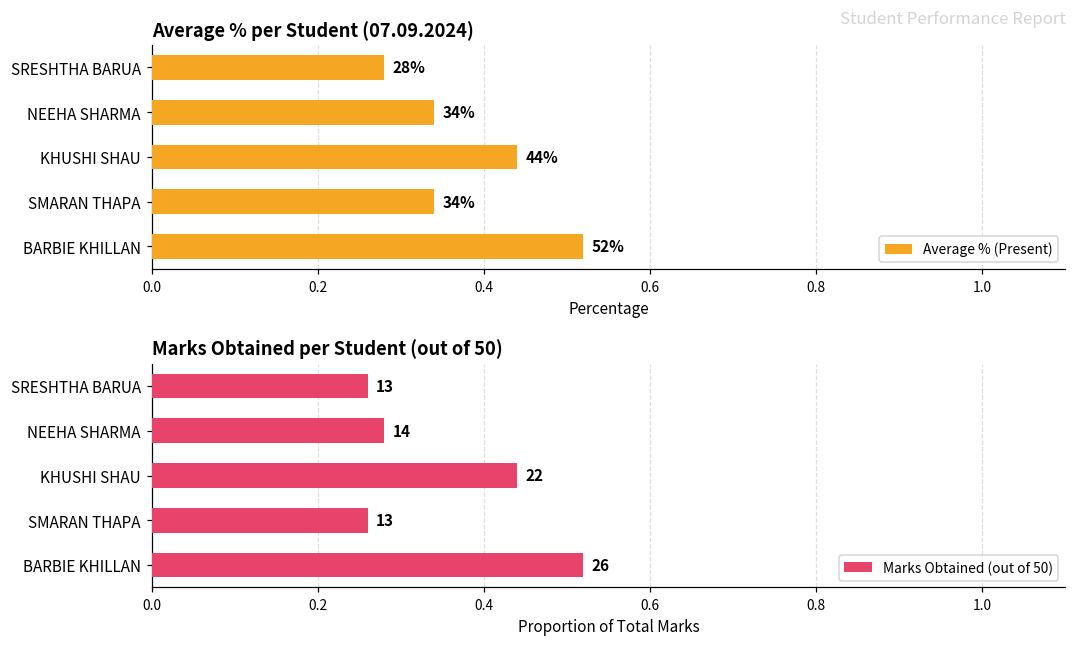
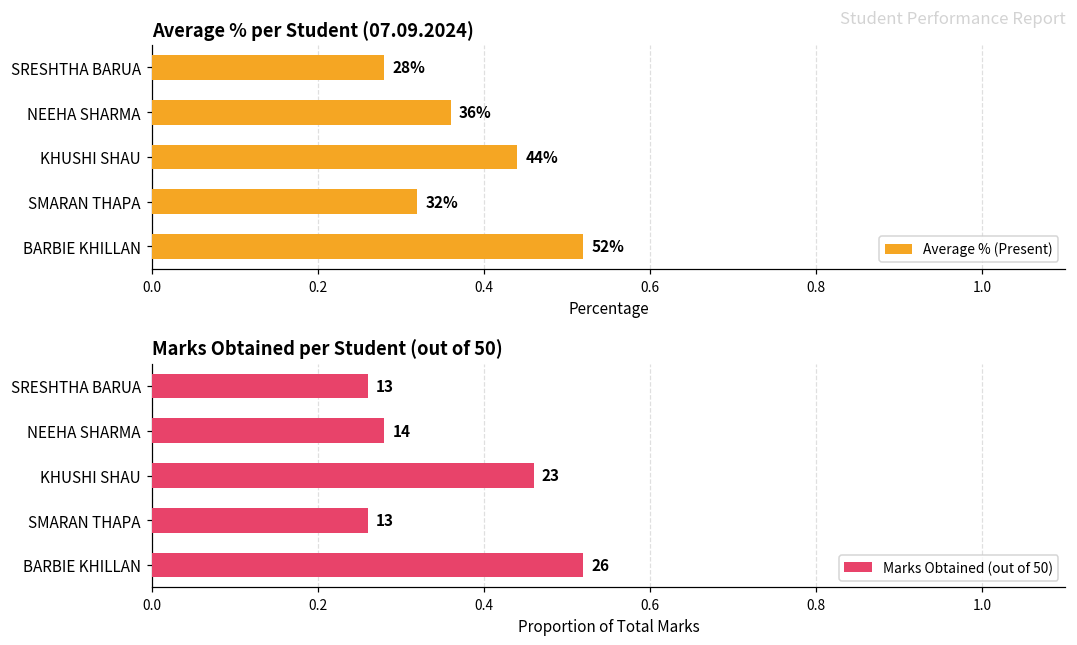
  {
    "Average % per Student (07.09.2024)": {
      "SRESHTHA BARUA": "28%",
-     "NEEHA SHARMA": "34%",
+     "NEEHA SHARMA": "36%",
      "KHUSHI SHAU": "44%",
-     "SMARAN THAPA": "34%",
+     "SMARAN THAPA": "32%",
      "BARBIE KHILLAN": "52%"
    },
    "Marks Obtained per Student (out of 50)": {
-     "KHUSHI SHAU": "22"
+     "KHUSHI SHAU": "23"
    }
  }
